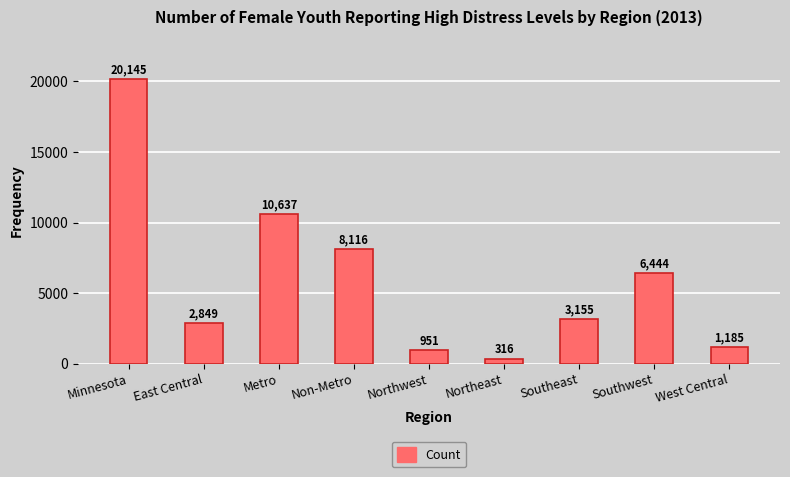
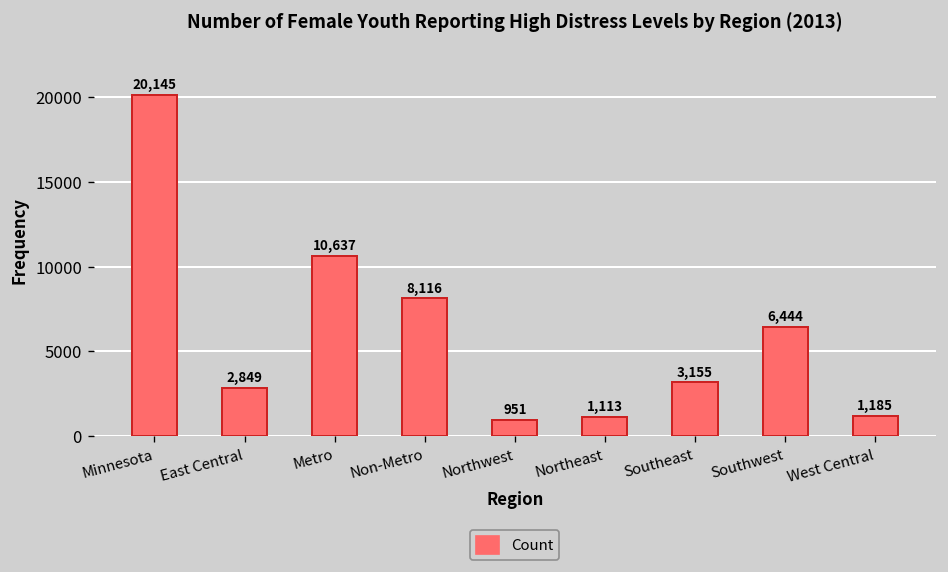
  {
    "Minnesota": "20,145",
    "East Central": "2,849",
    "Metro": "10,637",
    "Northwest": "951",
-   "Northeast": "316",
+   "Northeast": "1,113",
    "Southeast": "3,155",
    "Southwest": "6,444",
    "West Central": "1,185"
  }
